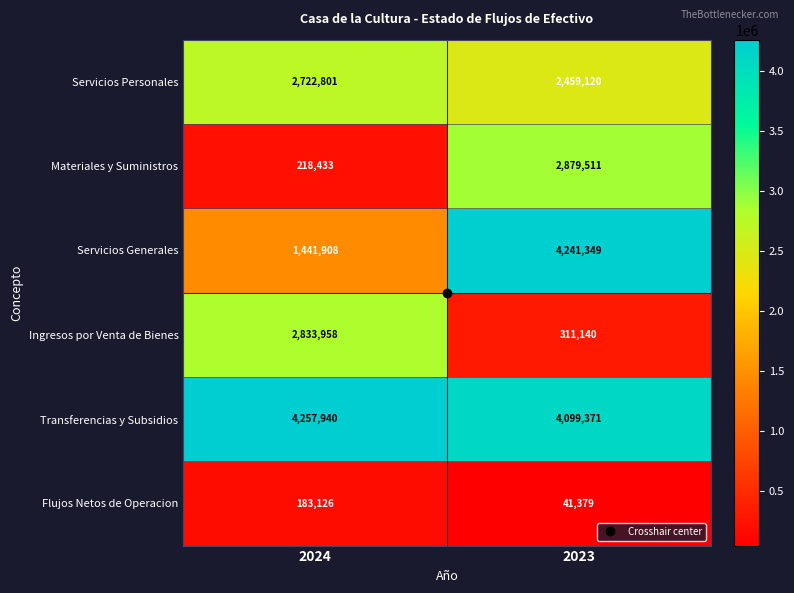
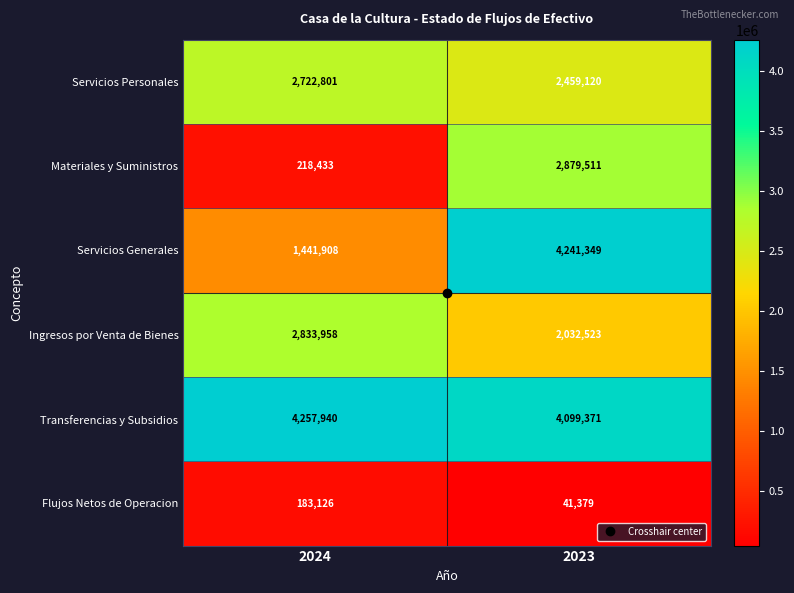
  {
    "Servicios Personales": {
      "2024": "2,722,801",
      "2023": "2,459,120"
    },
    "Materiales y Suministros": {
      "2024": "218,433",
      "2023": "2,879,511"
    },
    "Servicios Generales": {
      "2024": "1,441,908",
      "2023": "4,241,349"
    },
    "Ingresos por Venta de Bienes": {
      "2024": "2,833,958",
-     "2023": "311,140"
+     "2023": "2,032,523"
    },
    "Transferencias y Subsidios": {
      "2024": "4,257,940",
      "2023": "4,099,371"
    },
    "Flujos Netos de Operacion": {
      "2024": "183,126",
      "2023": "41,379"
    }
  }
